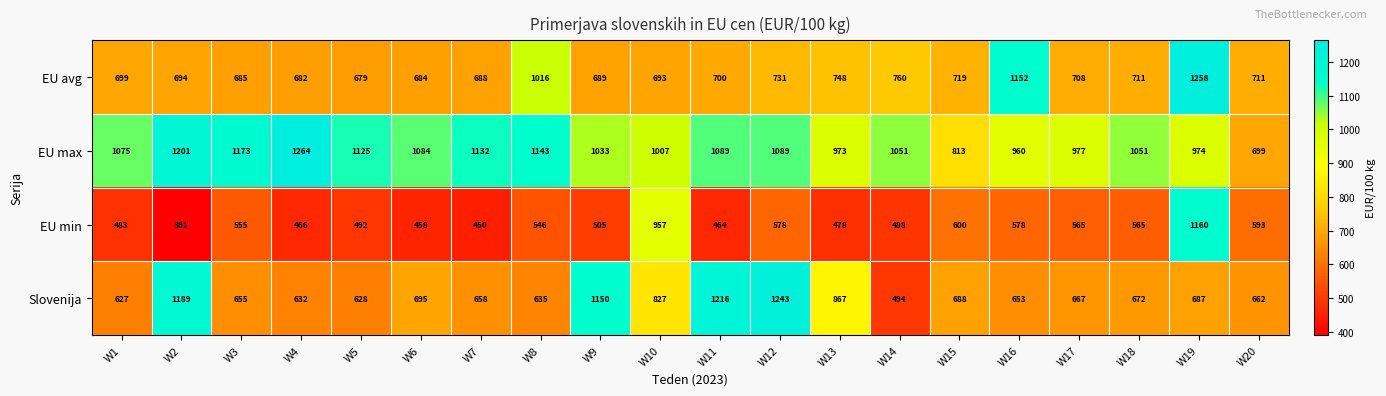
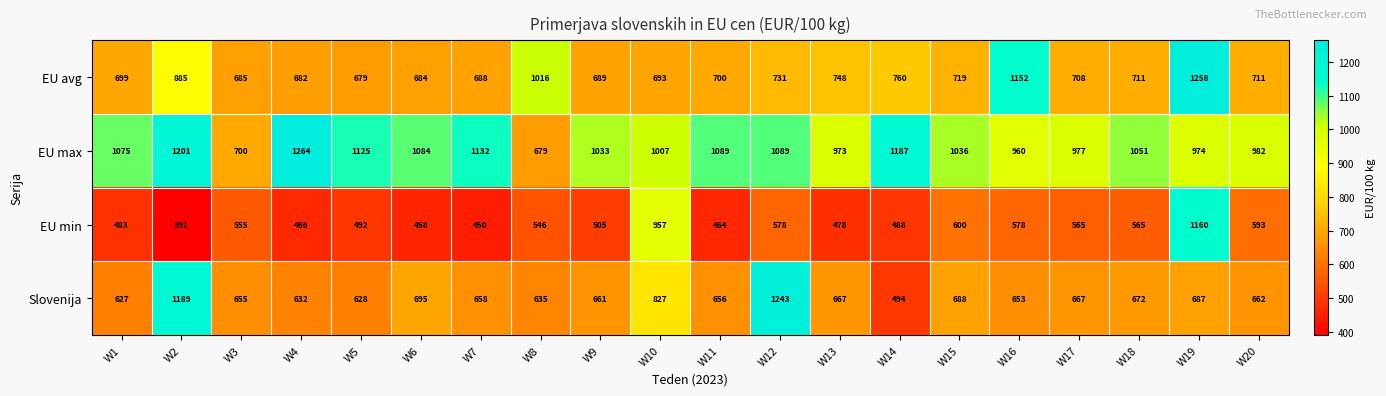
  {
    "EU avg": {
      "W1": 699,
-     "W2": 694,
+     "W2": 885,
      "W3": 685,
      "W4": 682,
      "W5": 679,
      "W6": 684,
      "W7": 688,
      "W8": 1016,
      "W9": 689,
      "W10": 693,
      "W11": 700,
      "W12": 731,
      "W13": 748,
      "W14": 760,
      "W15": 719,
      "W16": 1152,
      "W17": 708,
      "W18": 711,
      "W19": 1258,
      "W20": 711
    },
    "EU max": {
      "W1": 1075,
      "W2": 1201,
-     "W3": 1173,
+     "W3": 700,
      "W4": 1264,
      "W5": 1125,
      "W6": 1084,
      "W7": 1132,
-     "W8": 1143,
+     "W8": 679,
      "W9": 1033,
      "W10": 1007,
      "W11": 1089,
      "W12": 1089,
      "W13": 973,
-     "W14": 1051,
-     "W15": 813,
+     "W14": 1187,
+     "W15": 1036,
      "W16": 960,
      "W17": 977,
      "W18": 1051,
      "W19": 974,
-     "W20": 699
+     "W20": 982
    },
    "EU min": {
      "W1": 483,
      "W2": 391,
      "W3": 555,
      "W4": 466,
      "W5": 492,
      "W6": 458,
      "W7": 450,
      "W8": 546,
      "W9": 505,
      "W10": 957,
      "W11": 464,
      "W12": 578,
      "W13": 478,
      "W14": 488,
      "W15": 600,
      "W16": 578,
      "W17": 565,
      "W18": 565,
      "W19": 1160,
      "W20": 593
    },
    "Slovenija": {
      "W1": 627,
      "W2": 1189,
      "W3": 655,
      "W4": 632,
      "W5": 628,
      "W6": 695,
      "W7": 658,
      "W8": 635,
-     "W9": 1150,
+     "W9": 661,
      "W10": 827,
-     "W11": 1216,
+     "W11": 656,
      "W12": 1243,
-     "W13": 867,
+     "W13": 667,
      "W14": 494,
      "W15": 688,
      "W16": 653,
      "W17": 667,
      "W18": 672,
      "W19": 687,
      "W20": 662
    }
  }
